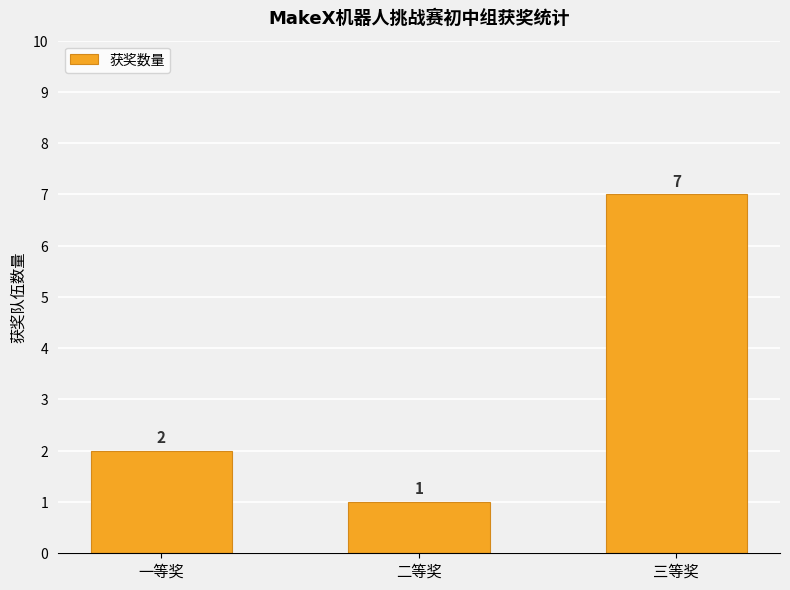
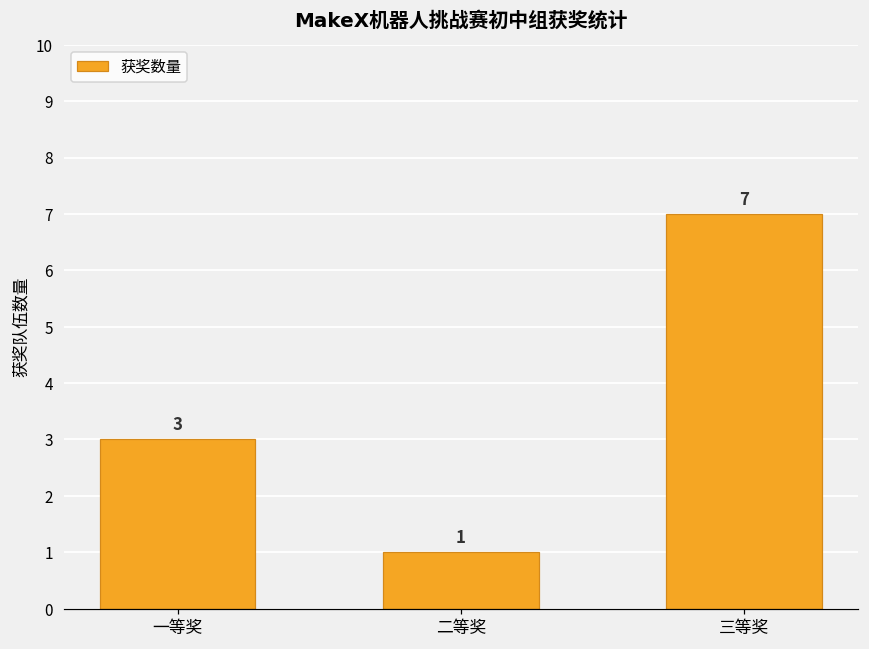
  {
-   "一等奖": 2,
+   "一等奖": 3,
    "二等奖": 1,
    "三等奖": 7
  }
